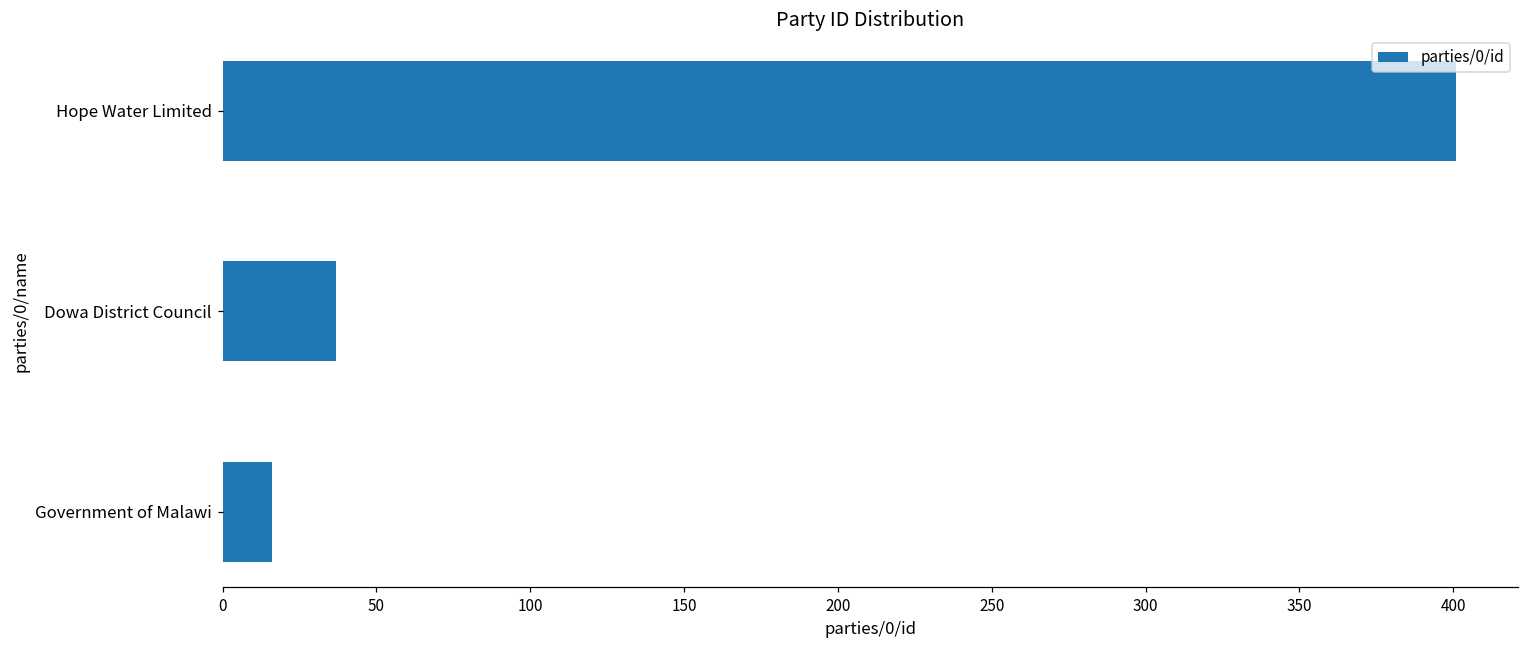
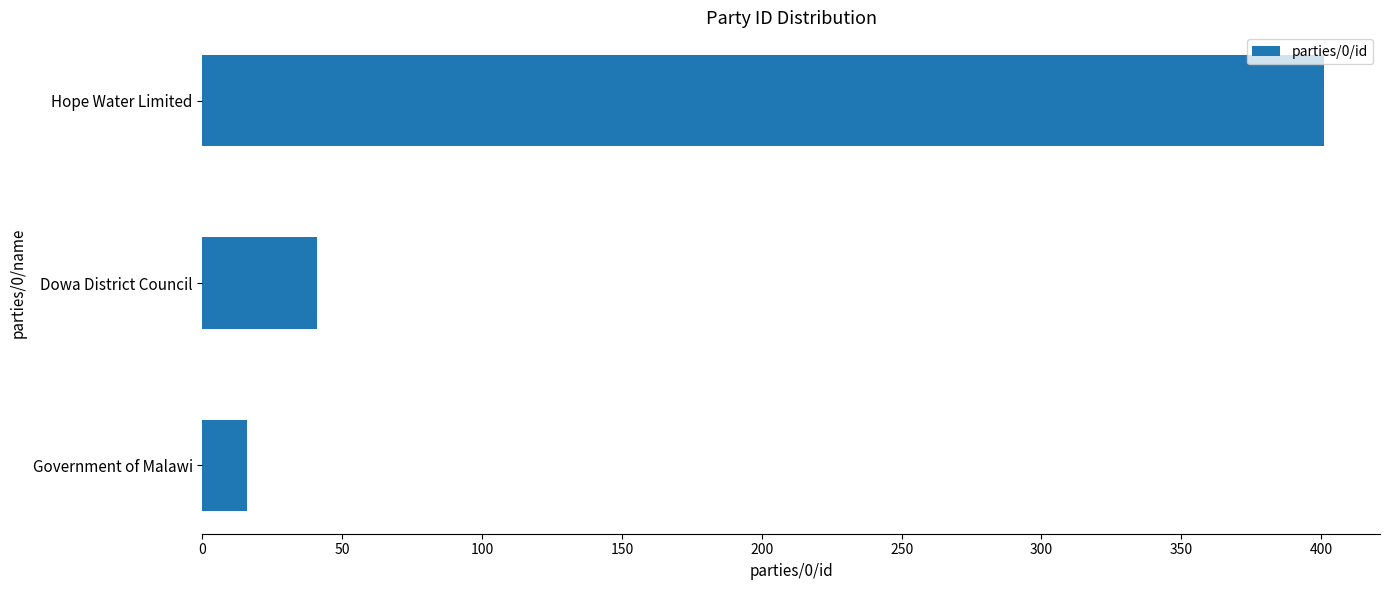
  {
    "Hope Water Limited": 401,
-   "Dowa District Council": 37,
+   "Dowa District Council": 41,
    "Government of Malawi": 16
  }
